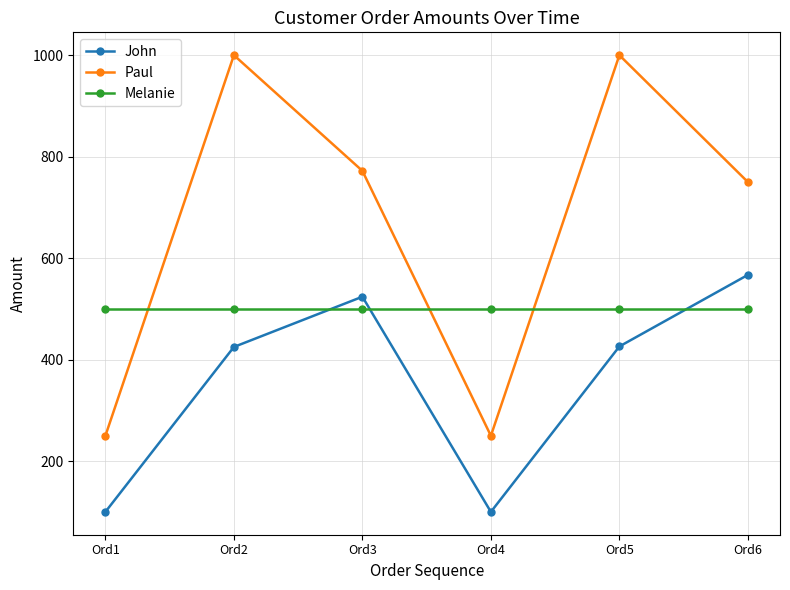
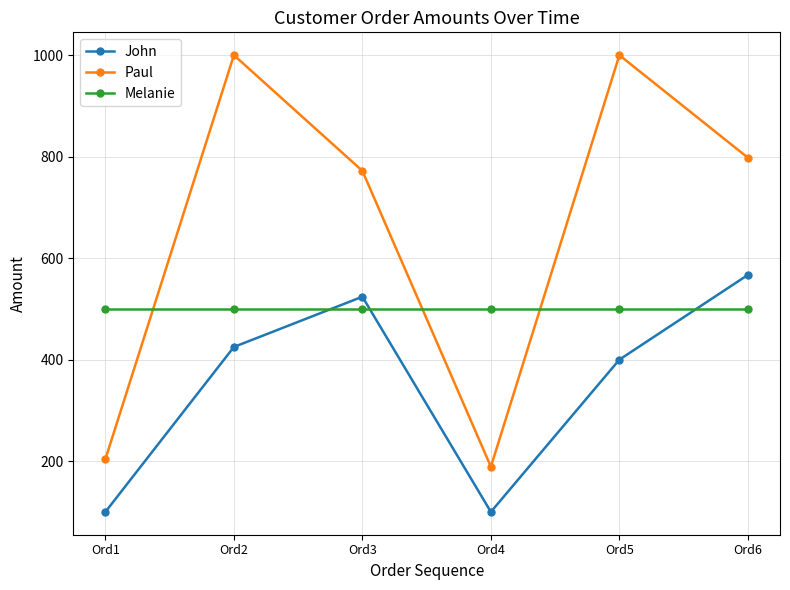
  {
    "John": {
      "Ord1": 100,
      "Ord2": 430,
      "Ord3": 520,
      "Ord4": 100,
-     "Ord5": 430,
+     "Ord5": 400,
      "Ord6": 570
    },
    "Paul": {
-     "Ord1": 250,
+     "Ord1": 200,
      "Ord2": 1000,
      "Ord3": 770,
-     "Ord4": 250,
+     "Ord4": 190,
      "Ord5": 1000,
-     "Ord6": 750
+     "Ord6": 800
    },
    "Melanie": {
      "Ord1": 500,
      "Ord2": 500,
      "Ord3": 500,
      "Ord4": 500,
      "Ord5": 500,
      "Ord6": 500
    }
  }
